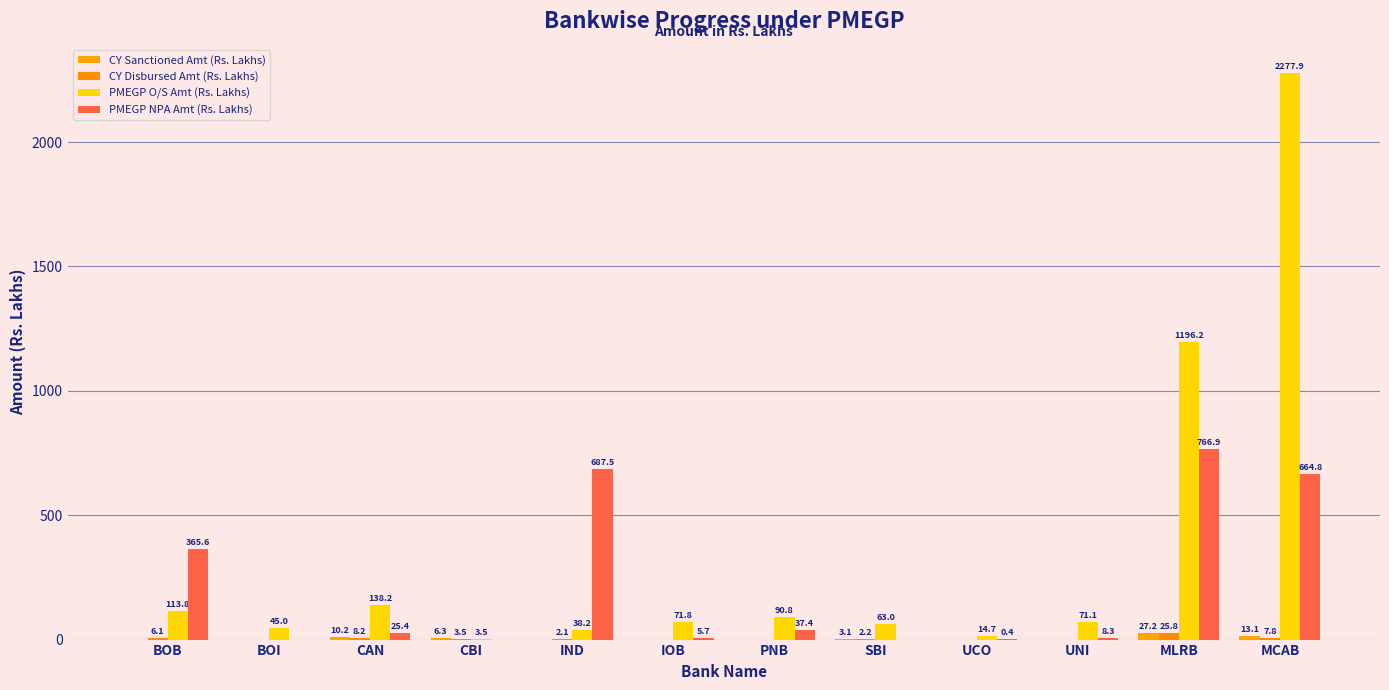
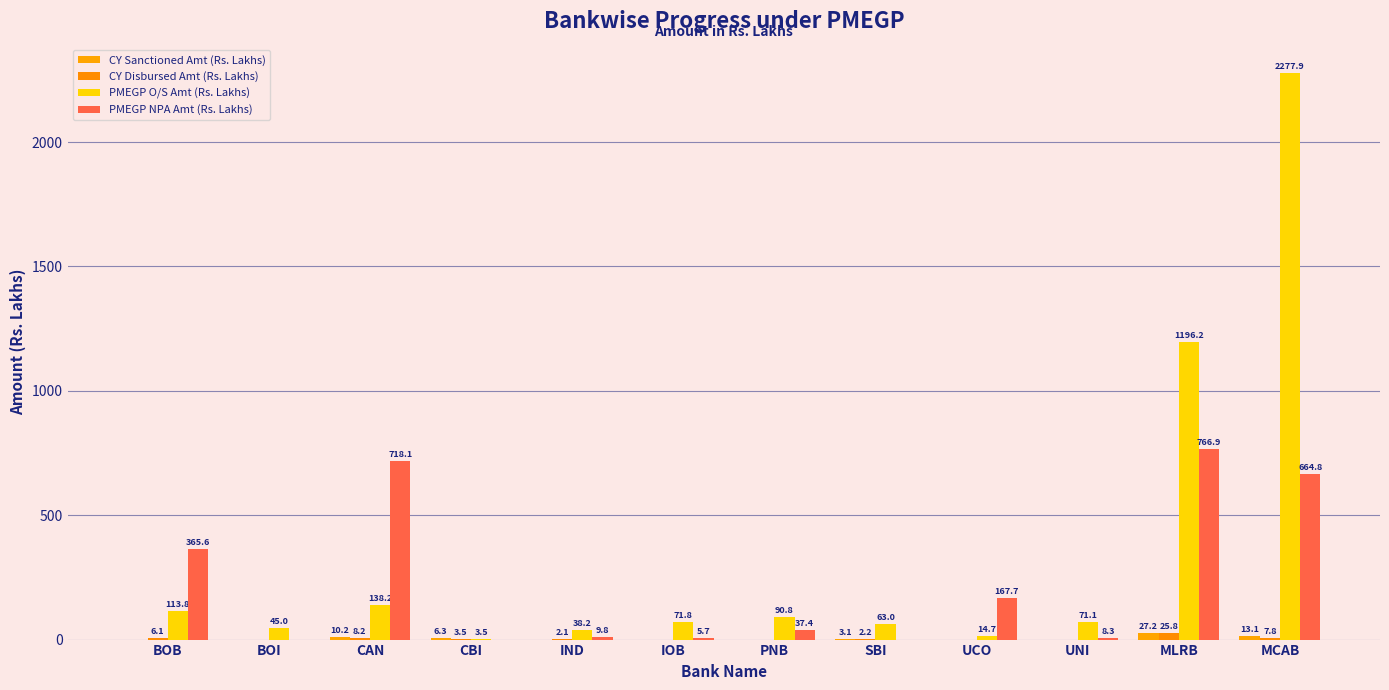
  {
    "PMEGP NPA Amt (Rs. Lakhs)": {
      "BOB": 365.6,
-     "CAN": 25.4,
-     "IND": 687.5,
+     "CAN": 718.1,
+     "IND": 9.8,
      "IOB": 5.7,
      "PNB": 37.4,
-     "UCO": 0.4,
+     "UCO": 167.7,
      "UNI": 8.3,
      "MLRB": 766.9,
      "MCAB": 664.8
    }
  }
